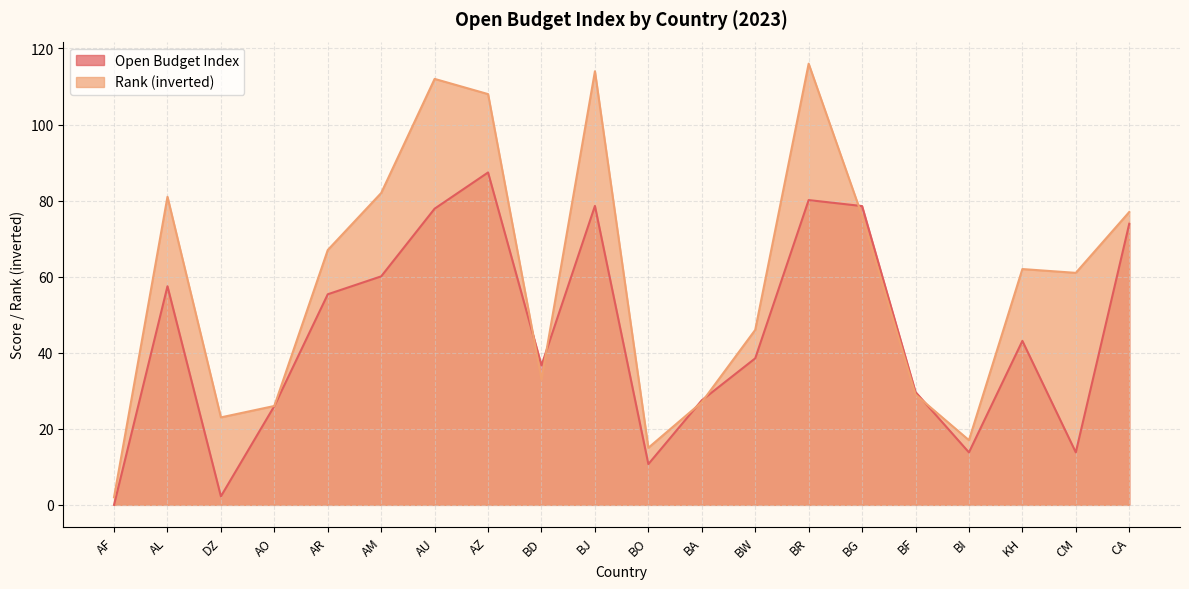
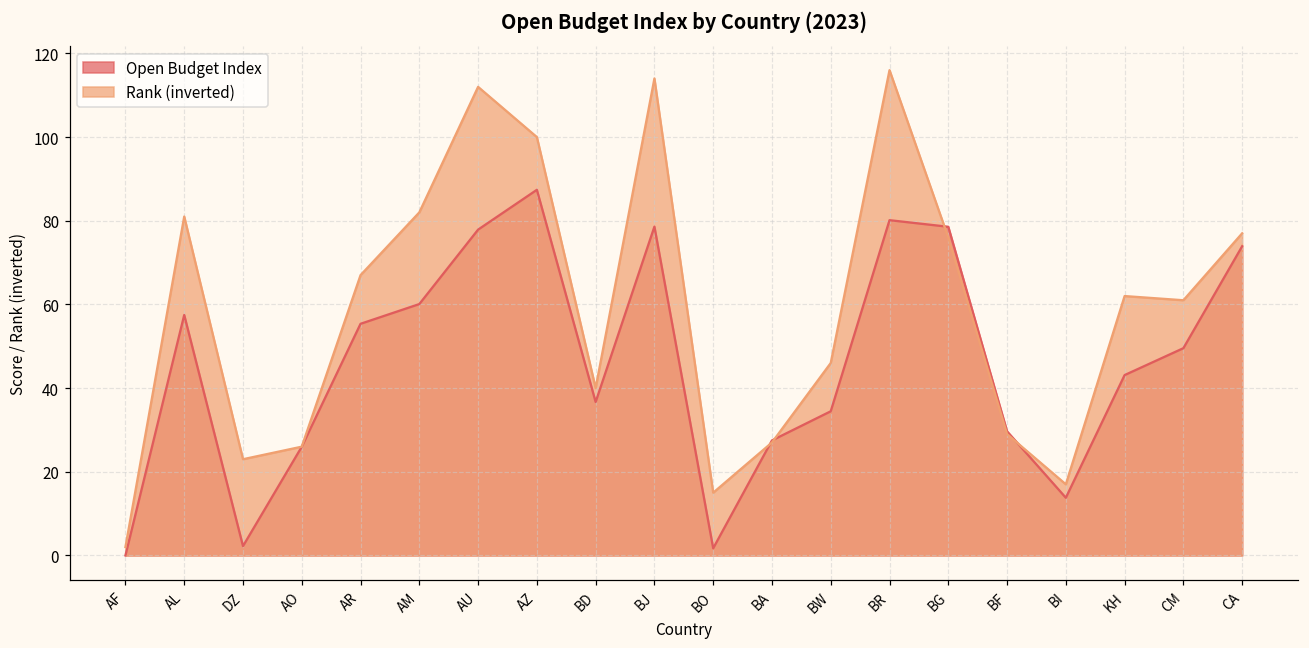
  {
    "Open Budget Index": {
      "AF": 0,
      "AL": 57,
      "DZ": 2,
      "AR": 55,
      "AM": 60,
      "AU": 78,
      "AZ": 87,
      "BD": 37,
      "BJ": 79,
-     "BO": 11,
-     "BW": 39,
+     "BO": 2,
+     "BW": 34,
      "BR": 80,
      "BG": 79,
      "BF": 30,
      "BI": 14,
      "KH": 43,
-     "CM": 14,
+     "CM": 50,
      "CA": 74
    },
    "Rank (inverted)": {
      "AF": 2,
      "AL": 81,
      "DZ": 23,
      "AR": 67,
      "AM": 82,
      "AU": 112,
-     "AZ": 108,
-     "BD": 33,
+     "AZ": 100,
+     "BD": 40,
      "BJ": 114,
      "BO": 15,
      "BW": 46,
      "BR": 116,
      "BG": 76,
      "BF": 29,
      "BI": 17,
      "KH": 62,
      "CM": 61,
      "CA": 77
    }
  }
